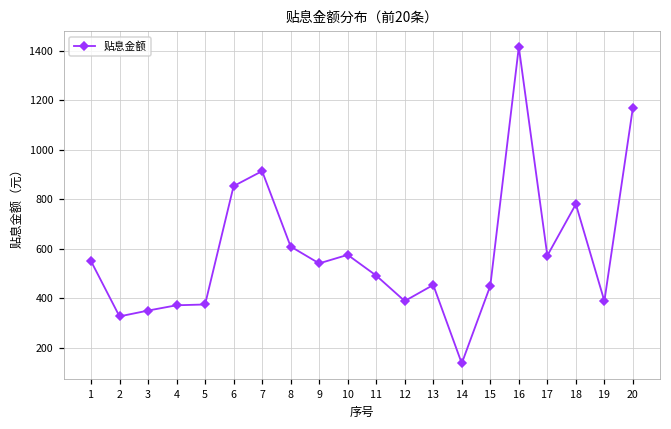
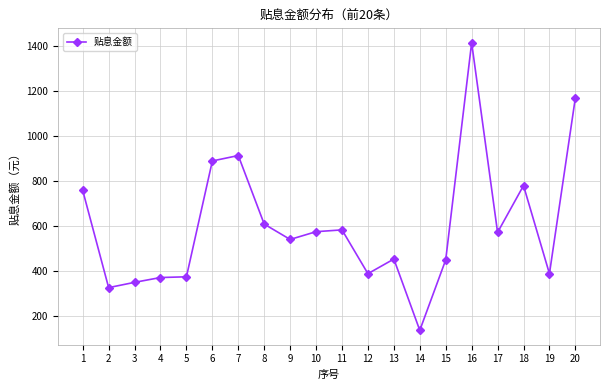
  {
-   "1": 550,
+   "1": 760,
    "2": 330,
    "3": 350,
    "4": 370,
    "5": 380,
-   "6": 850,
+   "6": 890,
    "7": 910,
    "8": 610,
    "9": 540,
    "10": 580,
-   "11": 490,
+   "11": 580,
    "12": 390,
    "13": 450,
    "14": 140,
    "15": 450,
    "16": 1420,
    "17": 570,
    "18": 780,
    "19": 390,
    "20": 1170
  }
